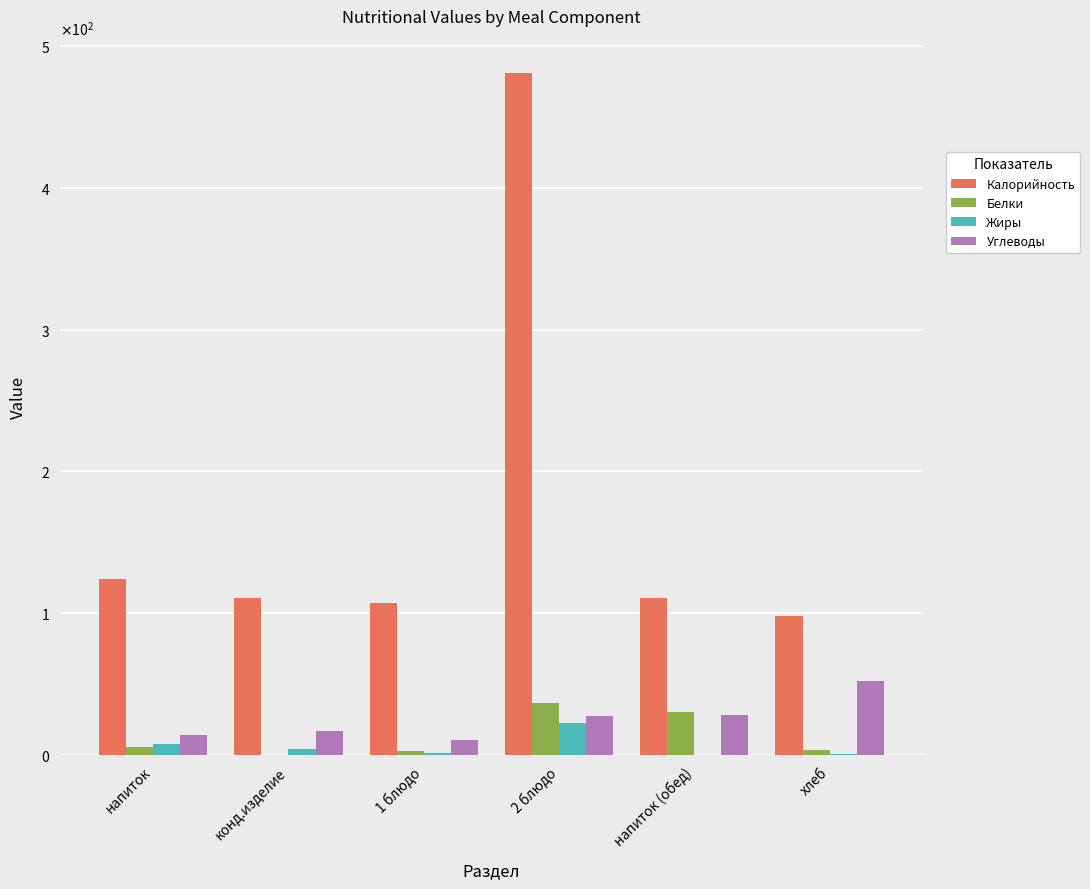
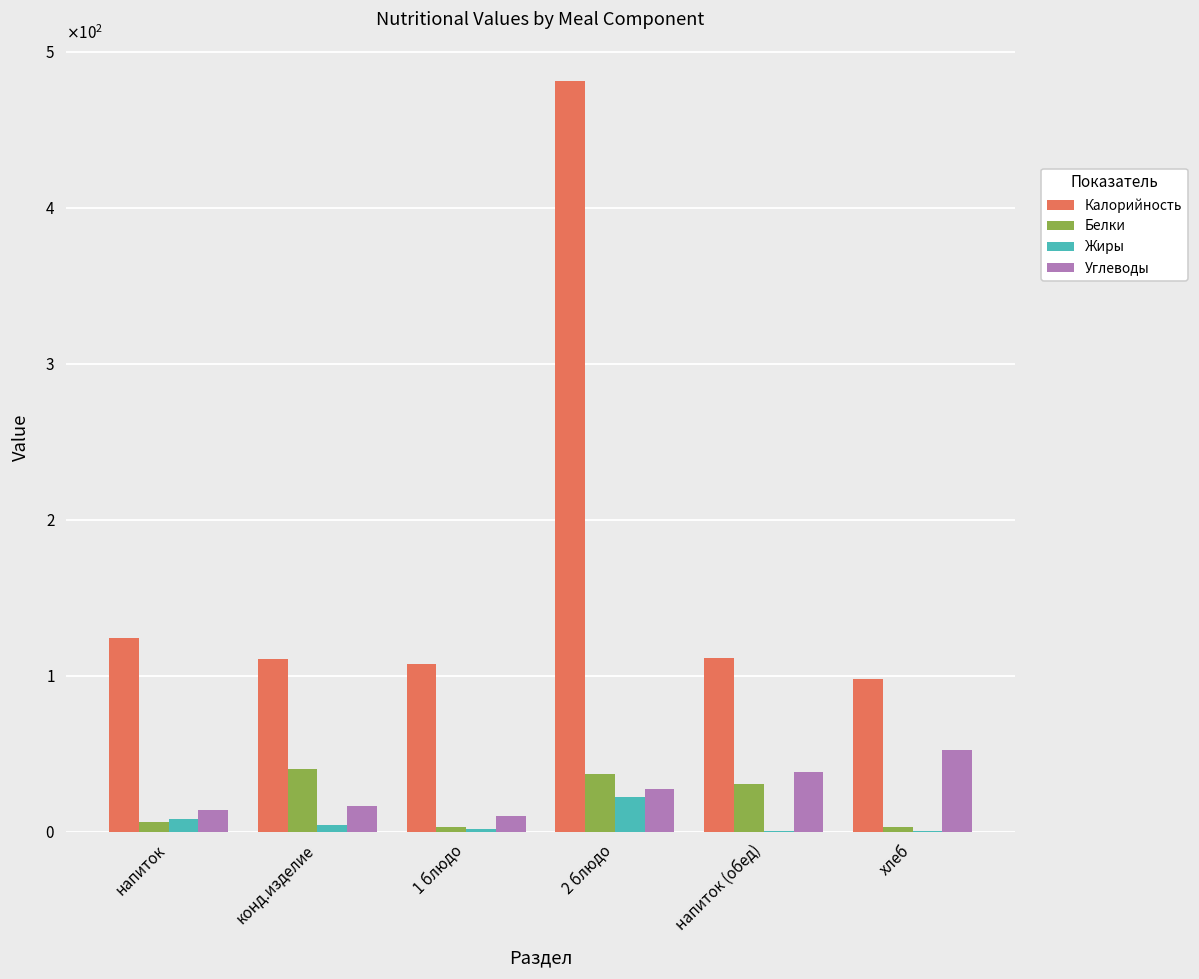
  {
    "Калорийность": {
      "напиток": 124,
      "конд.изделие": 111,
      "1 блюдо": 107,
      "2 блюдо": 481,
      "напиток (обед)": 111,
      "хлеб": 98
    },
    "Белки": {
      "напиток": 6,
-     "конд.изделие": 0,
+     "конд.изделие": 40,
      "1 блюдо": 3,
      "2 блюдо": 37,
      "напиток (обед)": 30,
      "хлеб": 3
    },
    "Жиры": {
      "напиток": 8,
      "конд.изделие": 4,
      "2 блюдо": 22
    },
    "Углеводы": {
      "напиток": 14,
      "конд.изделие": 17,
      "1 блюдо": 10,
      "2 блюдо": 27,
-     "напиток (обед)": 28,
+     "напиток (обед)": 38,
      "хлеб": 53
    }
  }
